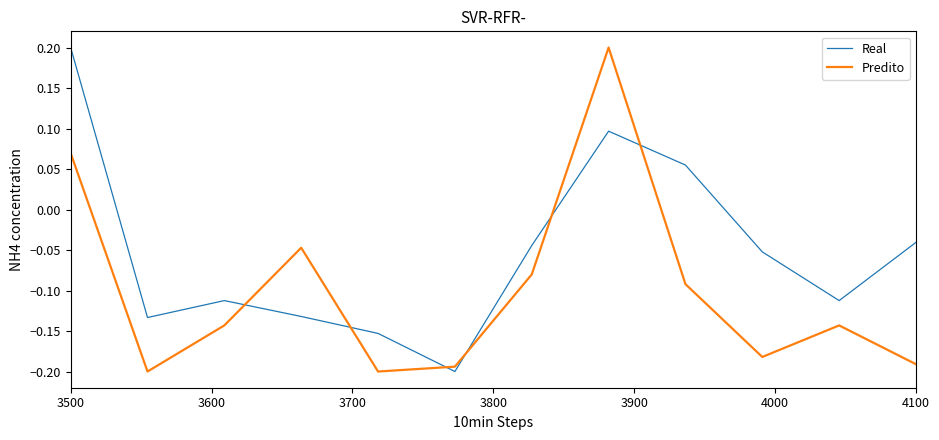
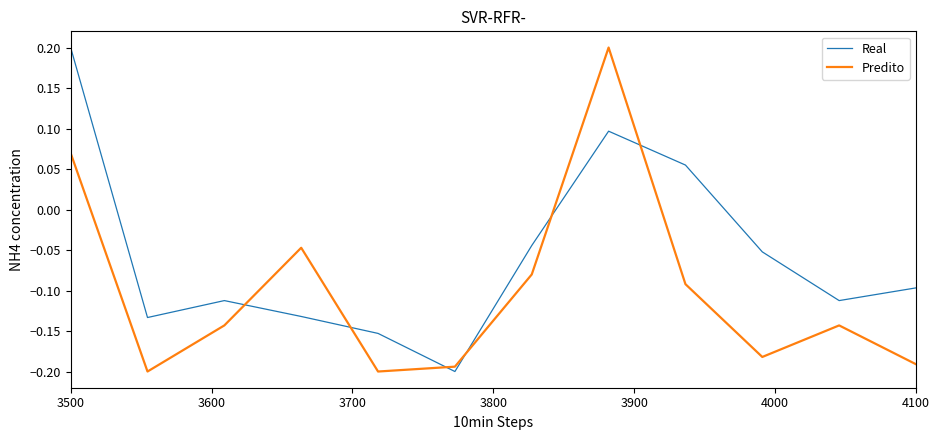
  {
    "Real": {
      "3500": 0.20,
-     "4100": -0.04
+     "4100": -0.10
    },
    "Predito": {
      "3500": 0.07,
      "4100": -0.19
    }
  }
